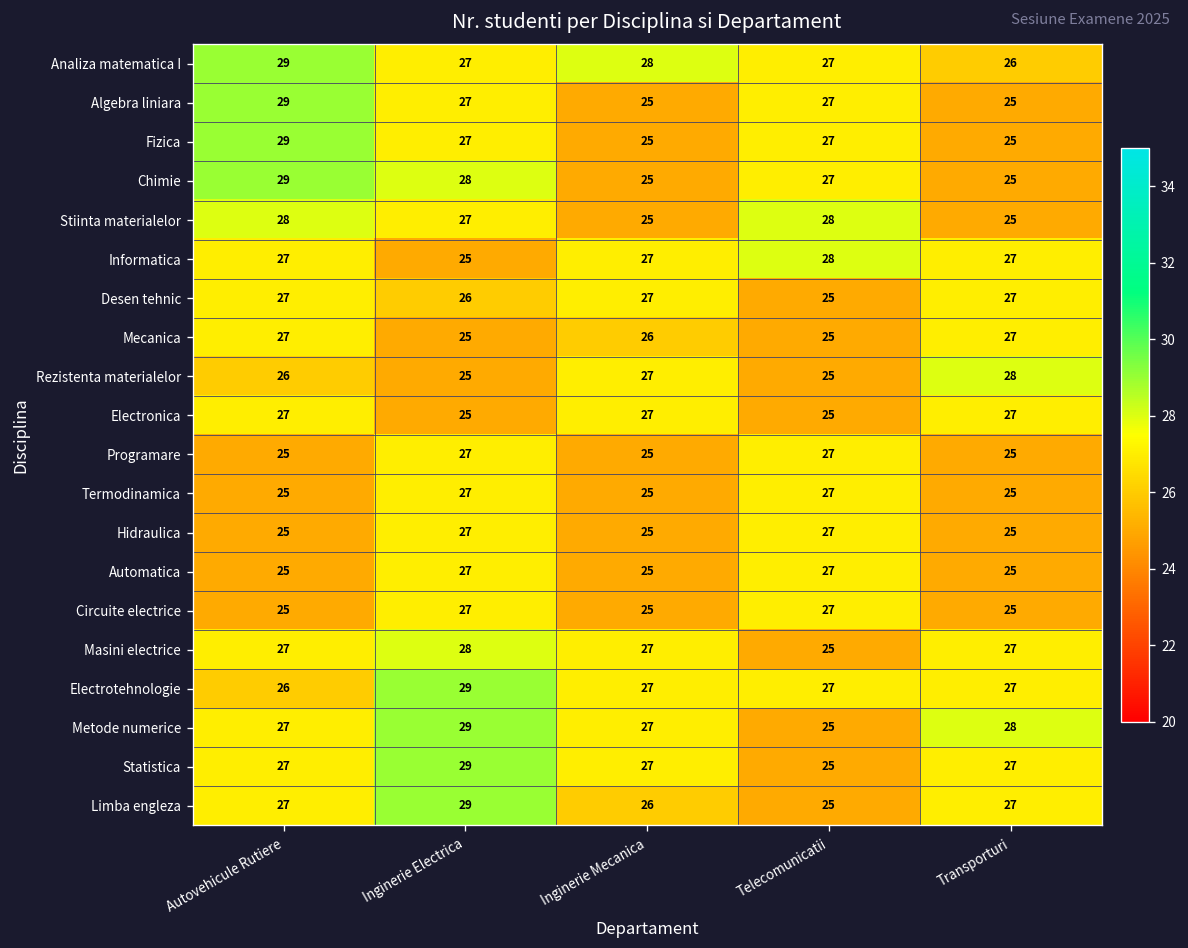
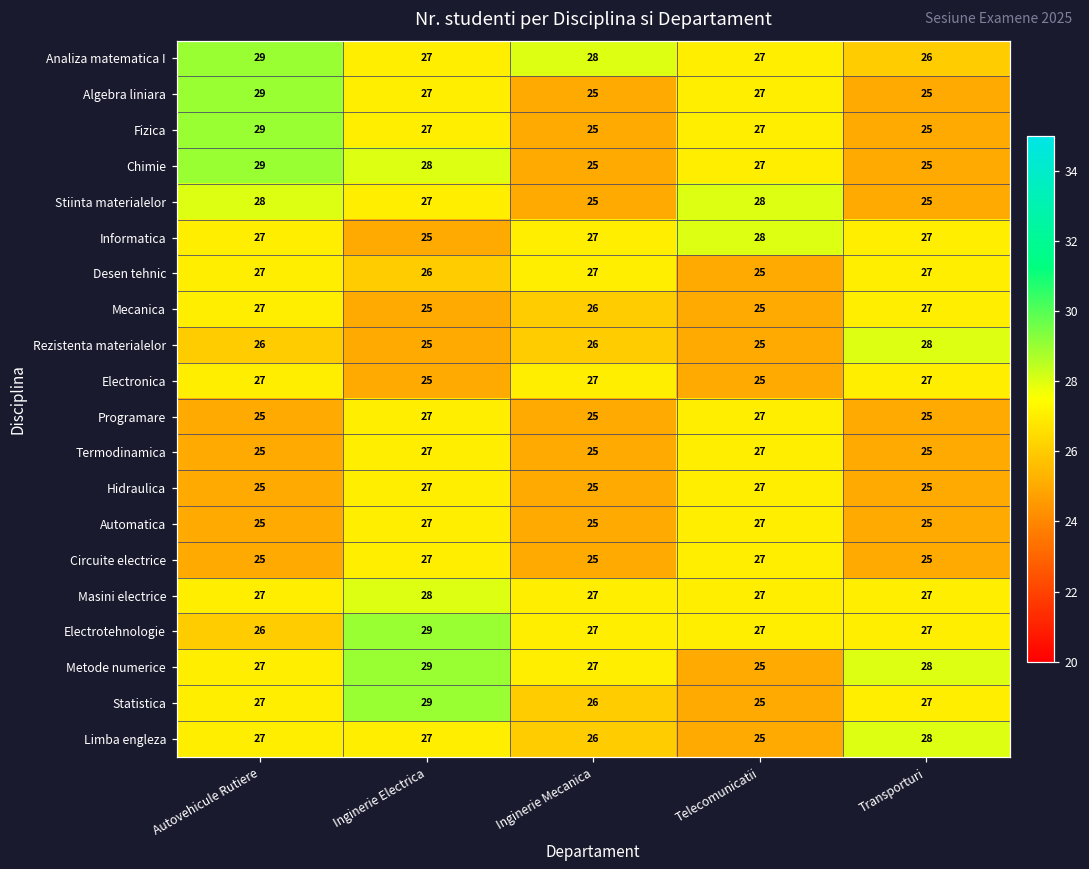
  {
    "Analiza matematica I": {
      "Autovehicule Rutiere": 29,
      "Inginerie Electrica": 27,
      "Inginerie Mecanica": 28,
      "Telecomunicatii": 27,
      "Transporturi": 26
    },
    "Algebra liniara": {
      "Autovehicule Rutiere": 29,
      "Inginerie Electrica": 27,
      "Inginerie Mecanica": 25,
      "Telecomunicatii": 27,
      "Transporturi": 25
    },
    "Fizica": {
      "Autovehicule Rutiere": 29,
      "Inginerie Electrica": 27,
      "Inginerie Mecanica": 25,
      "Telecomunicatii": 27,
      "Transporturi": 25
    },
    "Chimie": {
      "Autovehicule Rutiere": 29,
      "Inginerie Electrica": 28,
      "Inginerie Mecanica": 25,
      "Telecomunicatii": 27,
      "Transporturi": 25
    },
    "Stiinta materialelor": {
      "Autovehicule Rutiere": 28,
      "Inginerie Electrica": 27,
      "Inginerie Mecanica": 25,
      "Telecomunicatii": 28,
      "Transporturi": 25
    },
    "Informatica": {
      "Autovehicule Rutiere": 27,
      "Inginerie Electrica": 25,
      "Inginerie Mecanica": 27,
      "Telecomunicatii": 28,
      "Transporturi": 27
    },
    "Desen tehnic": {
      "Autovehicule Rutiere": 27,
      "Inginerie Electrica": 26,
      "Inginerie Mecanica": 27,
      "Telecomunicatii": 25,
      "Transporturi": 27
    },
    "Mecanica": {
      "Autovehicule Rutiere": 27,
      "Inginerie Electrica": 25,
      "Inginerie Mecanica": 26,
      "Telecomunicatii": 25,
      "Transporturi": 27
    },
    "Rezistenta materialelor": {
      "Autovehicule Rutiere": 26,
      "Inginerie Electrica": 25,
-     "Inginerie Mecanica": 27,
+     "Inginerie Mecanica": 26,
      "Telecomunicatii": 25,
      "Transporturi": 28
    },
    "Electronica": {
      "Autovehicule Rutiere": 27,
      "Inginerie Electrica": 25,
      "Inginerie Mecanica": 27,
      "Telecomunicatii": 25,
      "Transporturi": 27
    },
    "Programare": {
      "Autovehicule Rutiere": 25,
      "Inginerie Electrica": 27,
      "Inginerie Mecanica": 25,
      "Telecomunicatii": 27,
      "Transporturi": 25
    },
    "Termodinamica": {
      "Autovehicule Rutiere": 25,
      "Inginerie Electrica": 27,
      "Inginerie Mecanica": 25,
      "Telecomunicatii": 27,
      "Transporturi": 25
    },
    "Hidraulica": {
      "Autovehicule Rutiere": 25,
      "Inginerie Electrica": 27,
      "Inginerie Mecanica": 25,
      "Telecomunicatii": 27,
      "Transporturi": 25
    },
    "Automatica": {
      "Autovehicule Rutiere": 25,
      "Inginerie Electrica": 27,
      "Inginerie Mecanica": 25,
      "Telecomunicatii": 27,
      "Transporturi": 25
    },
    "Circuite electrice": {
      "Autovehicule Rutiere": 25,
      "Inginerie Electrica": 27,
      "Inginerie Mecanica": 25,
      "Telecomunicatii": 27,
      "Transporturi": 25
    },
    "Masini electrice": {
      "Autovehicule Rutiere": 27,
      "Inginerie Electrica": 28,
      "Inginerie Mecanica": 27,
-     "Telecomunicatii": 25,
+     "Telecomunicatii": 27,
      "Transporturi": 27
    },
    "Electrotehnologie": {
      "Autovehicule Rutiere": 26,
      "Inginerie Electrica": 29,
      "Inginerie Mecanica": 27,
      "Telecomunicatii": 27,
      "Transporturi": 27
    },
    "Metode numerice": {
      "Autovehicule Rutiere": 27,
      "Inginerie Electrica": 29,
      "Inginerie Mecanica": 27,
      "Telecomunicatii": 25,
      "Transporturi": 28
    },
    "Statistica": {
      "Autovehicule Rutiere": 27,
      "Inginerie Electrica": 29,
-     "Inginerie Mecanica": 27,
+     "Inginerie Mecanica": 26,
      "Telecomunicatii": 25,
      "Transporturi": 27
    },
    "Limba engleza": {
      "Autovehicule Rutiere": 27,
-     "Inginerie Electrica": 29,
+     "Inginerie Electrica": 27,
      "Inginerie Mecanica": 26,
      "Telecomunicatii": 25,
-     "Transporturi": 27
+     "Transporturi": 28
    }
  }
